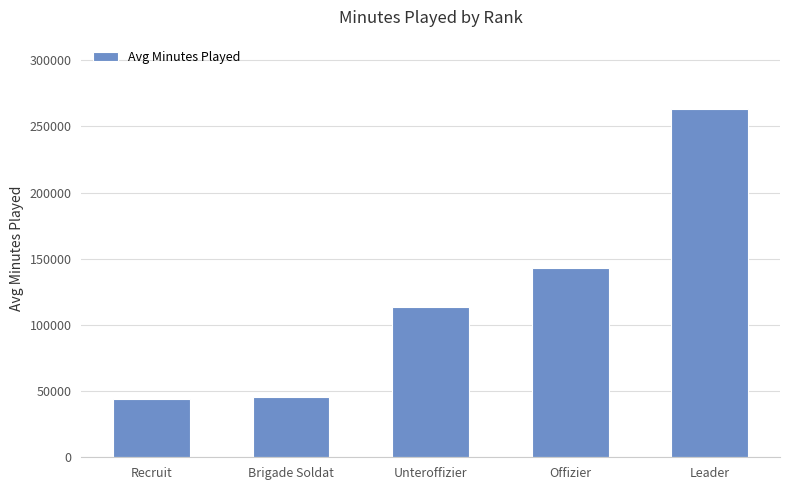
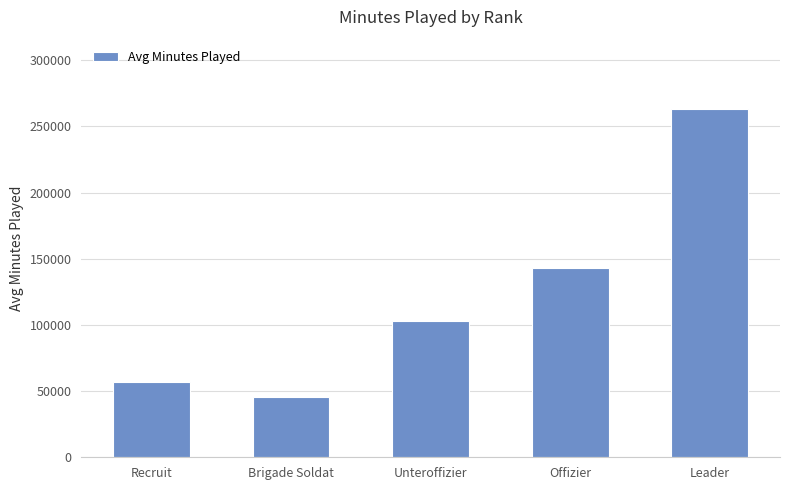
  {
-   "Recruit": 44000,
+   "Recruit": 57000,
    "Brigade Soldat": 46000,
-   "Unteroffizier": 114000,
+   "Unteroffizier": 103000,
    "Offizier": 143000,
    "Leader": 263000
  }
